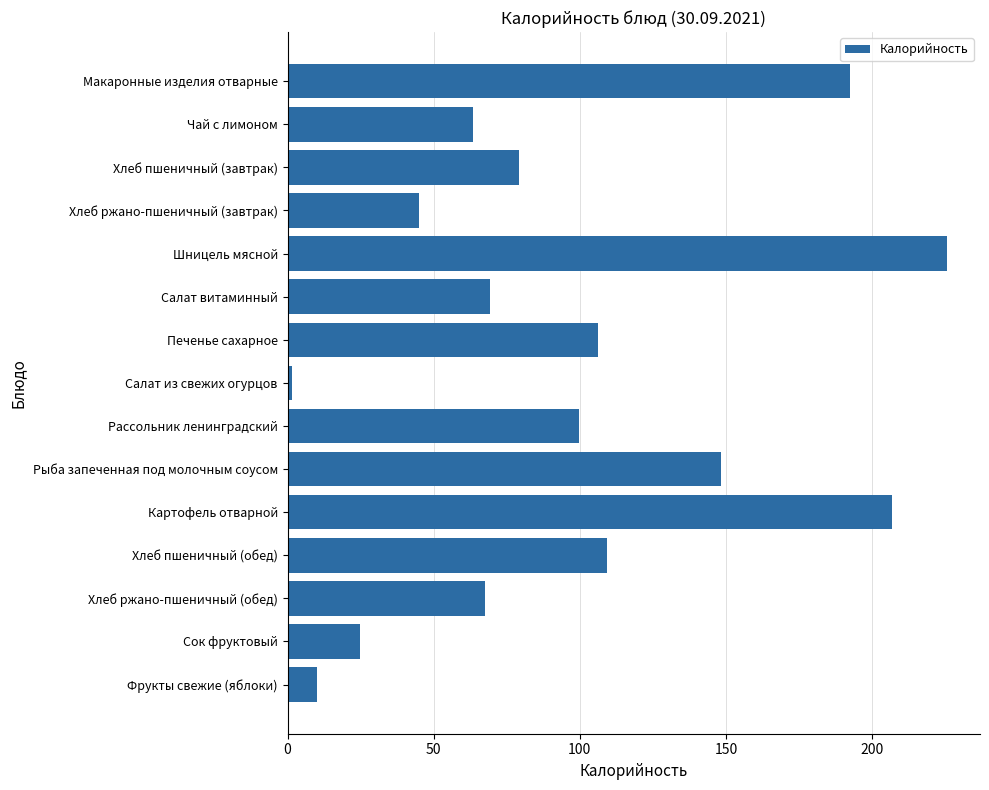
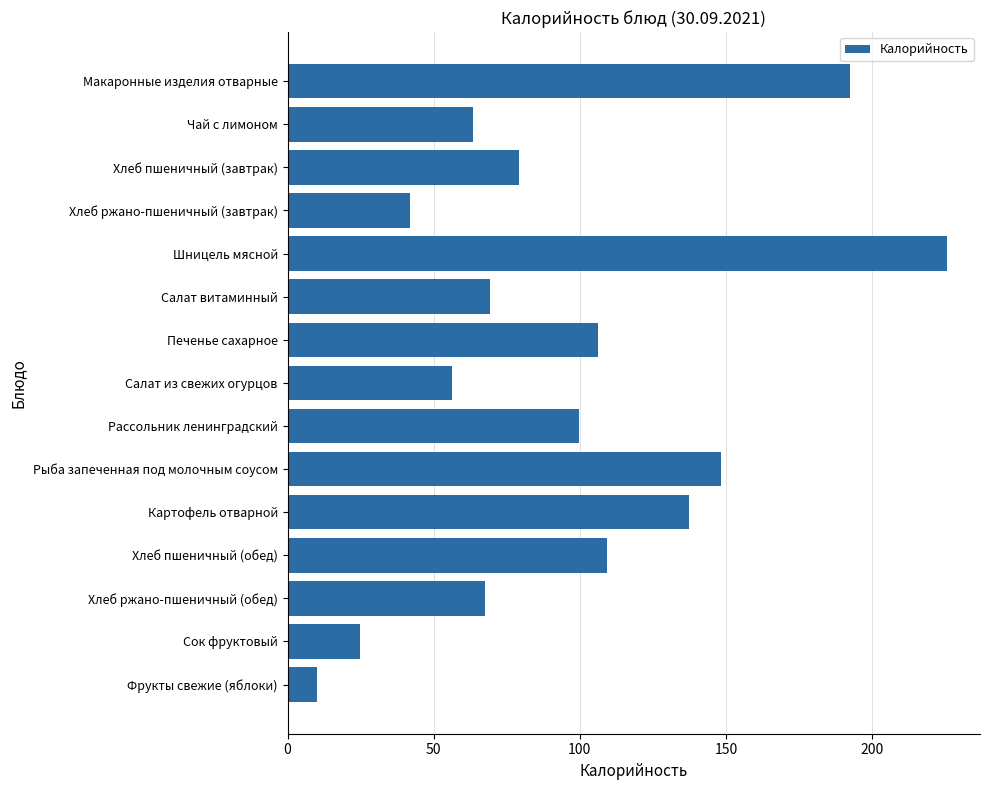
  {
    "Макаронные изделия отварные": 192,
    "Чай с лимоном": 64,
    "Хлеб пшеничный (завтрак)": 79,
-   "Хлеб ржано-пшеничный (завтрак)": 45,
+   "Хлеб ржано-пшеничный (завтрак)": 42,
    "Шницель мясной": 226,
    "Салат витаминный": 69,
    "Печенье сахарное": 106,
-   "Салат из свежих огурцов": 2,
+   "Салат из свежих огурцов": 56,
    "Рассольник ленинградский": 100,
    "Рыба запеченная под молочным соусом": 148,
-   "Картофель отварной": 207,
+   "Картофель отварной": 137,
    "Хлеб пшеничный (обед)": 109,
    "Хлеб ржано-пшеничный (обед)": 68,
    "Сок фруктовый": 25,
    "Фрукты свежие (яблоки)": 10
  }
